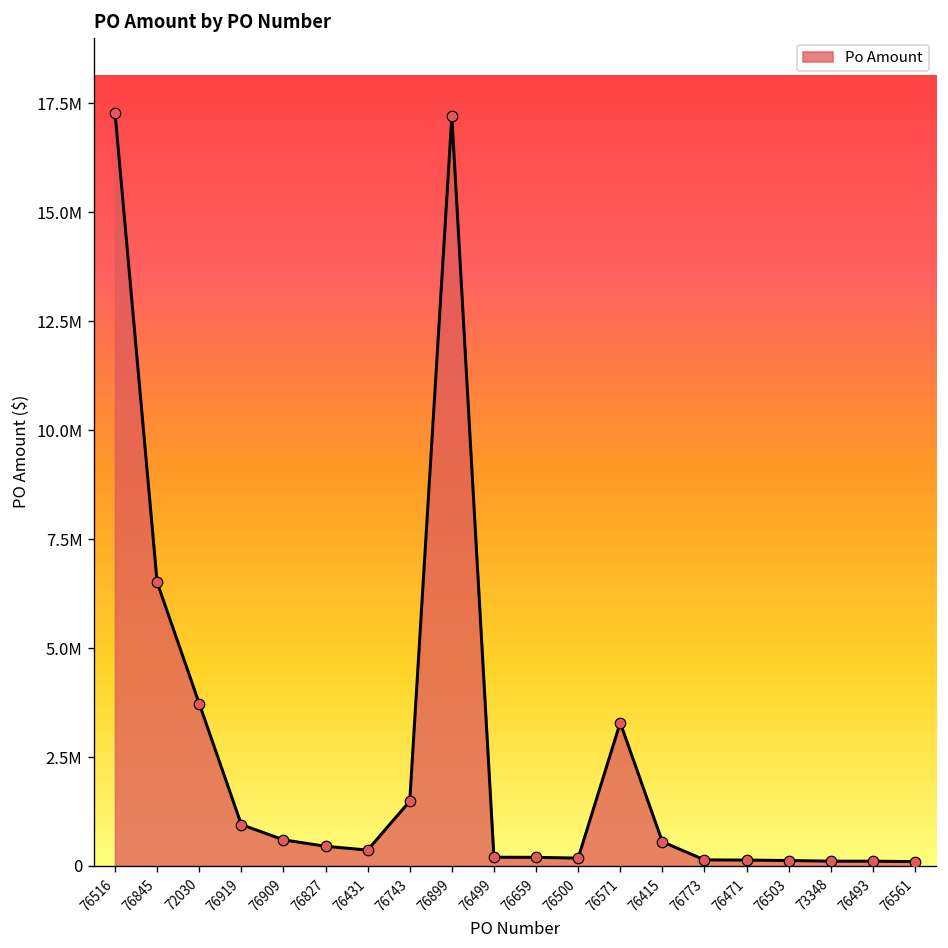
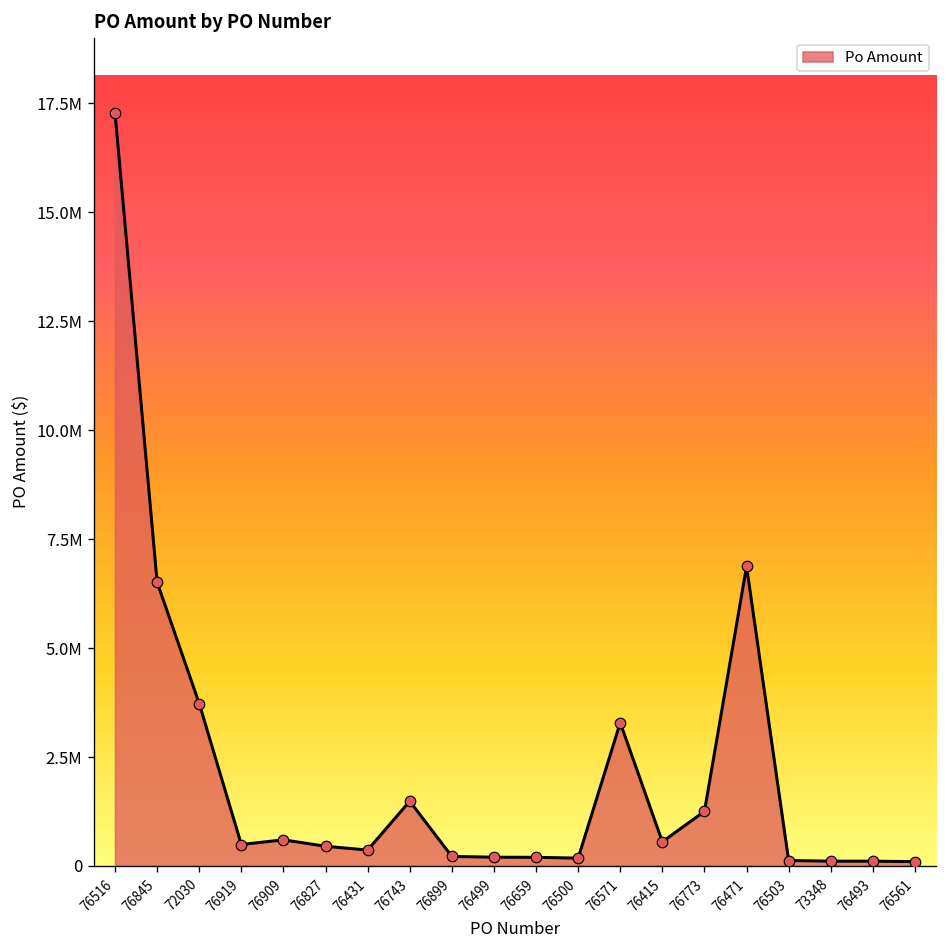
  {
    "76516": 17300000,
    "76845": 6500000,
    "72030": 3700000,
-   "76919": 1000000,
+   "76919": 500000,
    "76909": 600000,
    "76827": 500000,
    "76431": 400000,
    "76743": 1500000,
-   "76899": 17200000,
+   "76899": 200000,
    "76499": 200000,
    "76659": 200000,
    "76500": 200000,
    "76571": 3300000,
    "76415": 600000,
-   "76773": 100000,
-   "76471": 100000,
+   "76773": 1300000,
+   "76471": 6900000,
    "76503": 100000,
    "73348": 100000,
    "76493": 100000,
    "76561": 100000
  }
